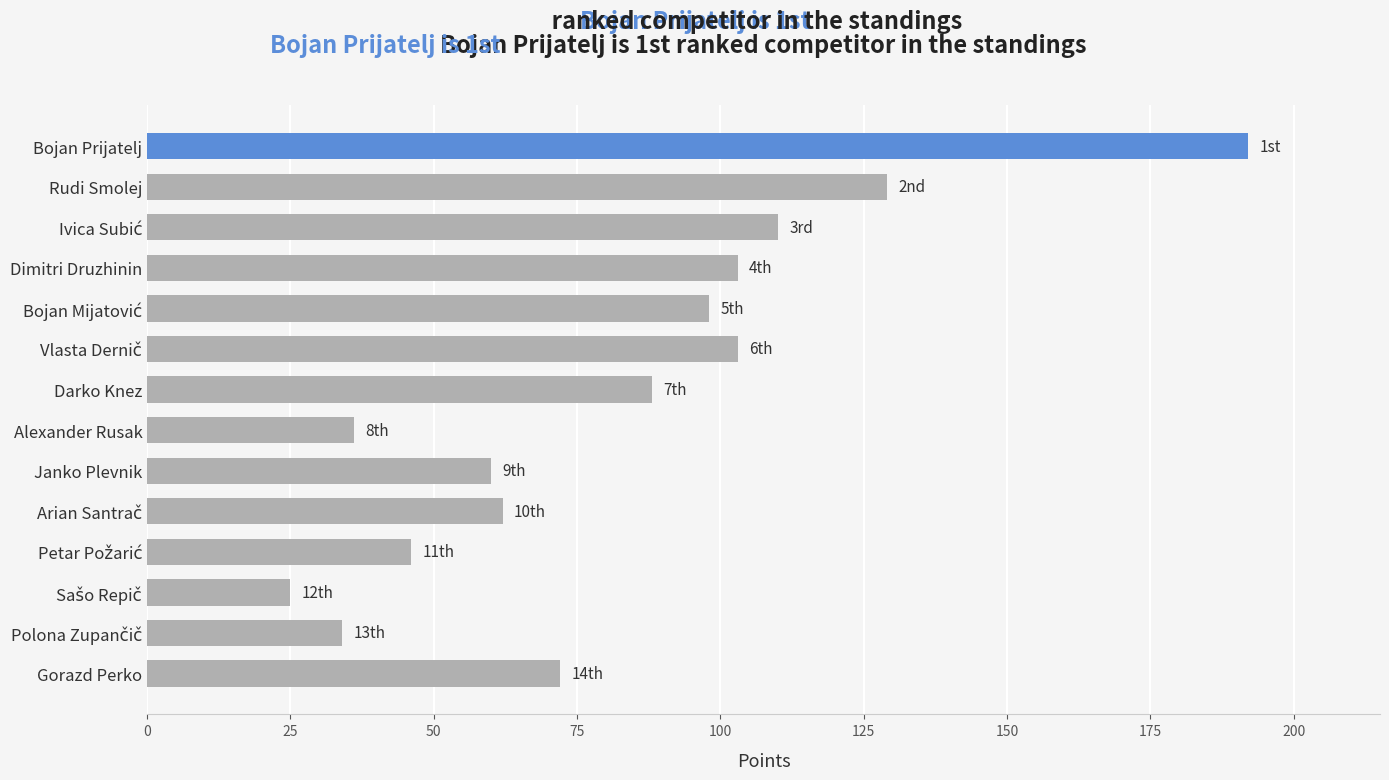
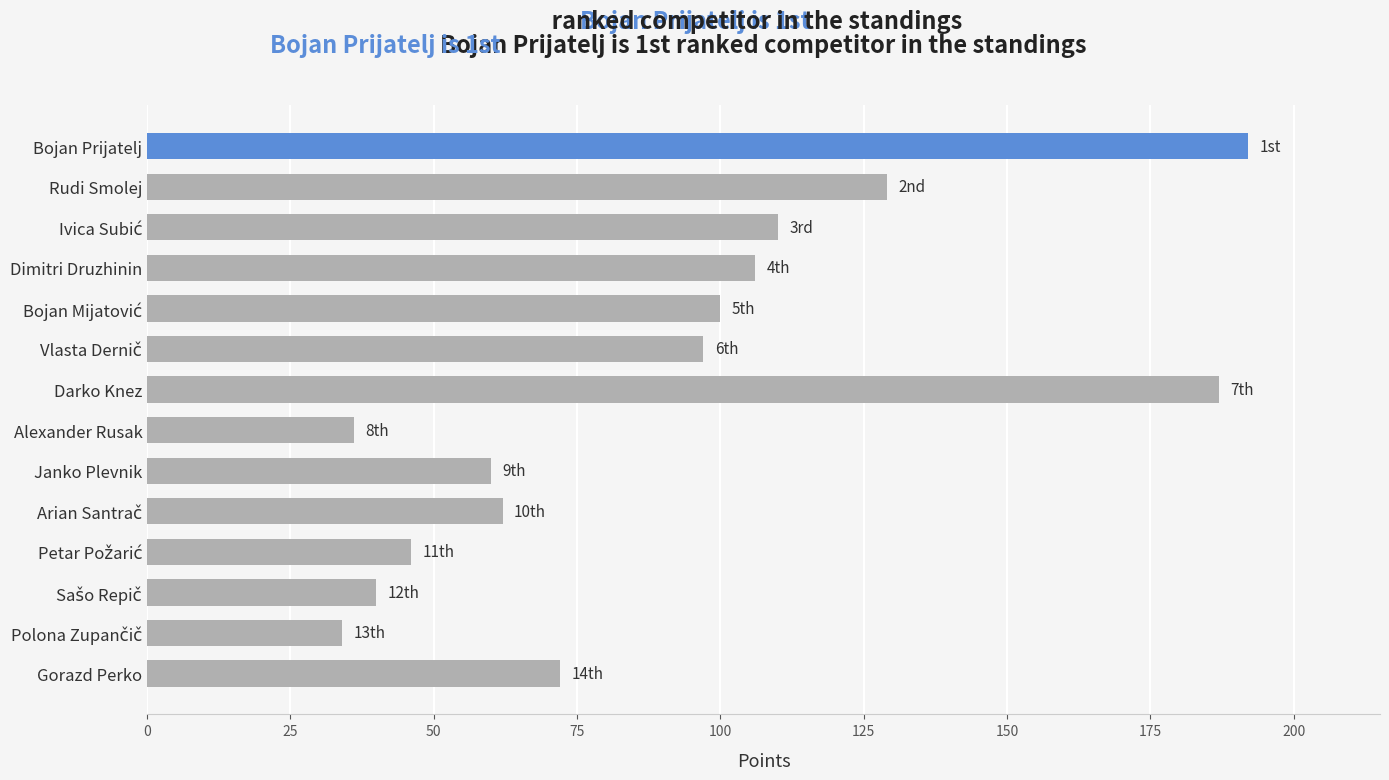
  {
-   "Dimitri Druzhinin": 103,
-   "Bojan Mijatović": 98,
-   "Vlasta Dernič": 103,
-   "Darko Knez": 88,
-   "Sašo Repič": 25
+   "Dimitri Druzhinin": 106,
+   "Bojan Mijatović": 100,
+   "Vlasta Dernič": 97,
+   "Darko Knez": 187,
+   "Sašo Repič": 40
  }
